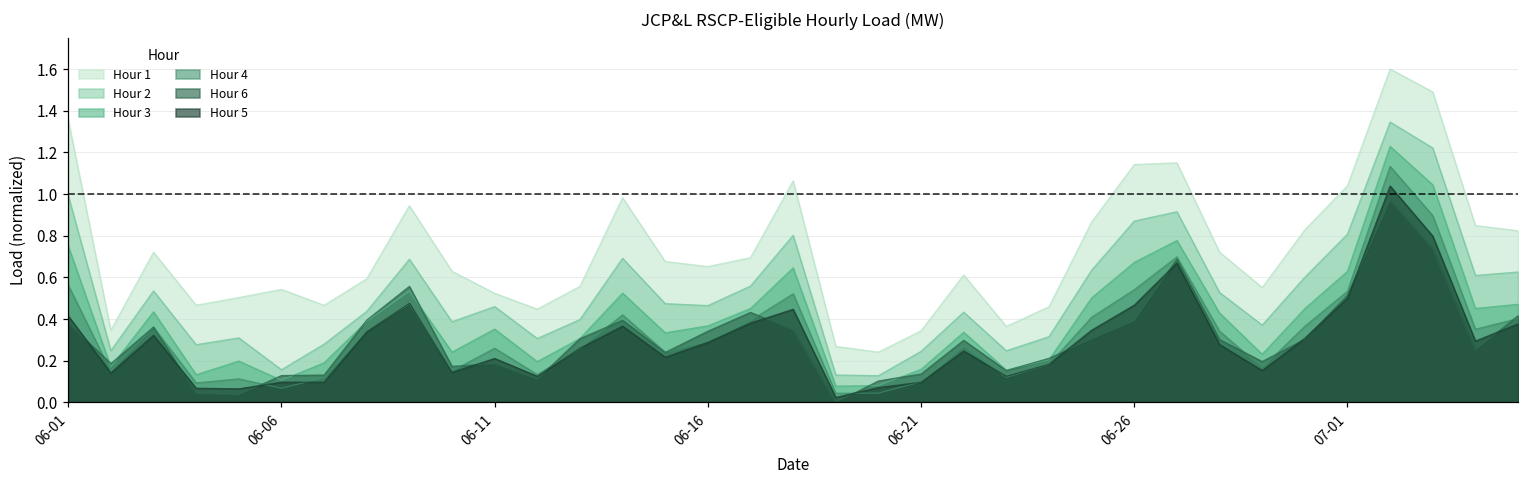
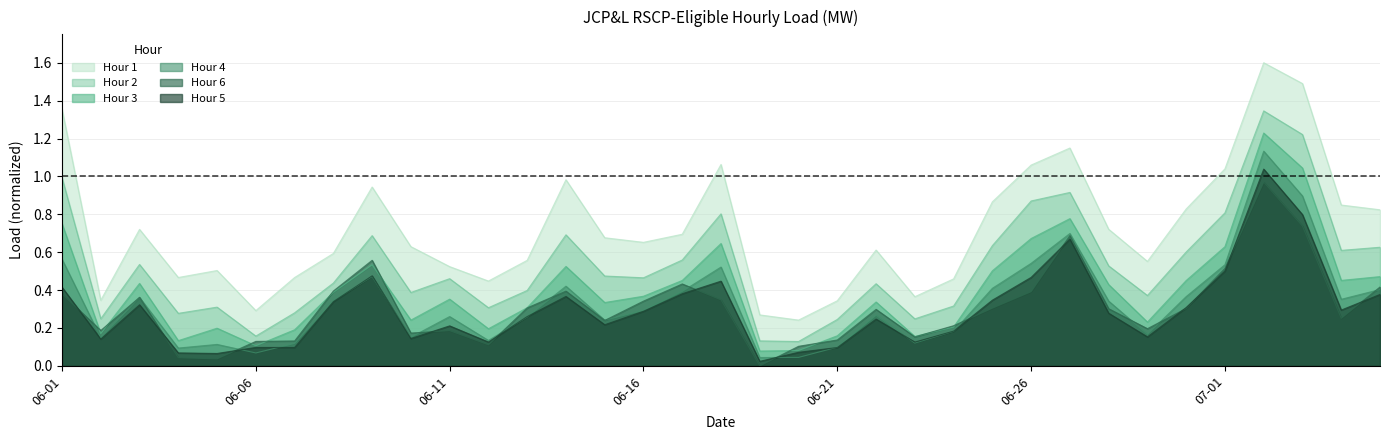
  {
    "Hour 1": {
      "06-01": 1.36,
-     "06-06": 0.54,
+     "06-06": 0.29,
      "06-11": 0.52,
      "06-16": 0.65,
      "06-21": 0.34,
-     "06-26": 1.14,
+     "06-26": 1.06,
      "07-01": 1.04
    }
  }
